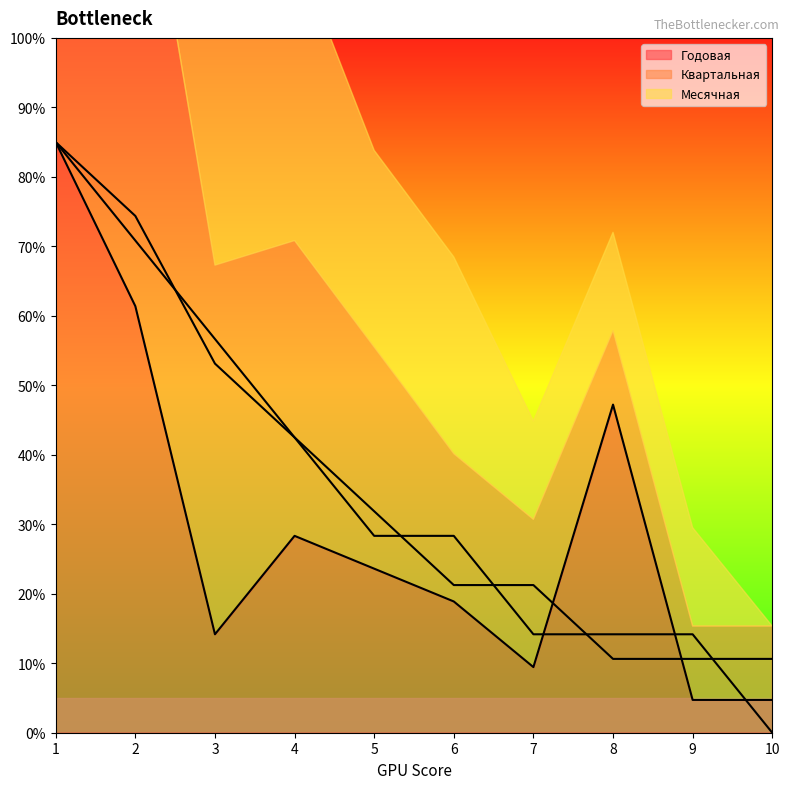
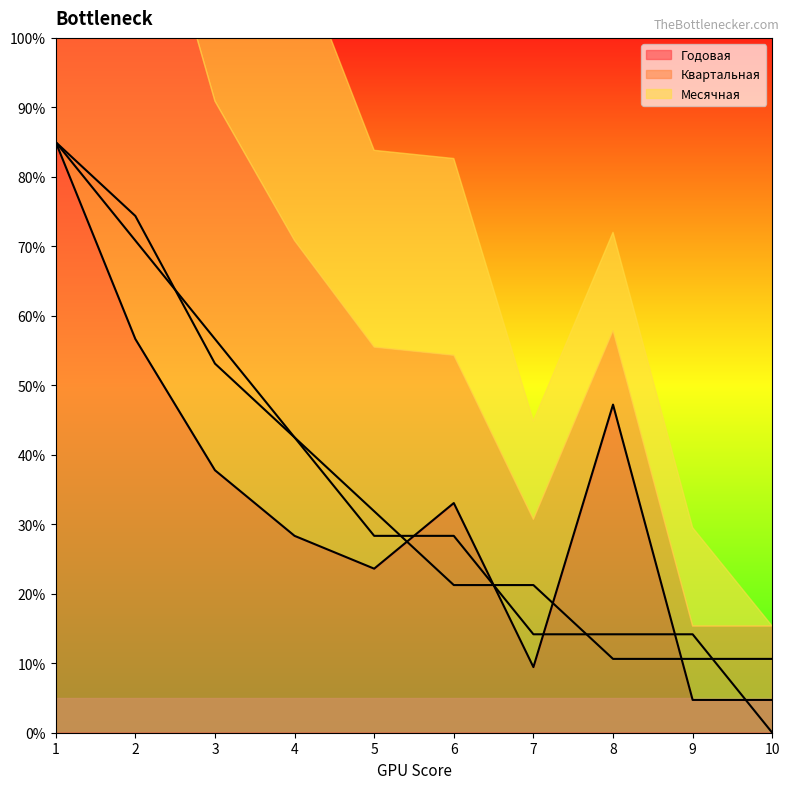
  {
    "Годовая": {
-     "2": "61%",
-     "3": "14%",
+     "2": "57%",
+     "3": "38%",
      "4": "28%",
      "5": "24%",
-     "6": "19%",
+     "6": "33%",
      "7": "9%",
      "8": "47%"
    },
    "Квартальная": {
      "3": "53%",
      "4": "43%",
      "5": "32%",
      "6": "21%",
      "7": "21%",
      "8": "11%",
      "9": "11%"
    },
    "Месячная": {
      "5": "28%",
      "6": "28%",
      "7": "14%",
      "8": "14%",
      "9": "14%"
    }
  }
